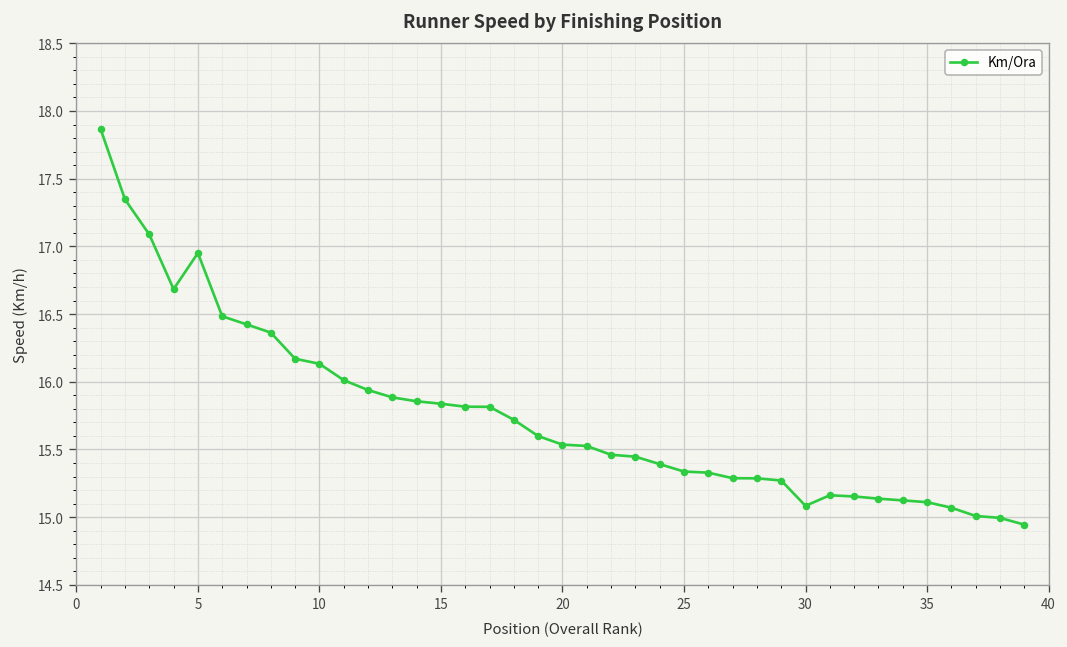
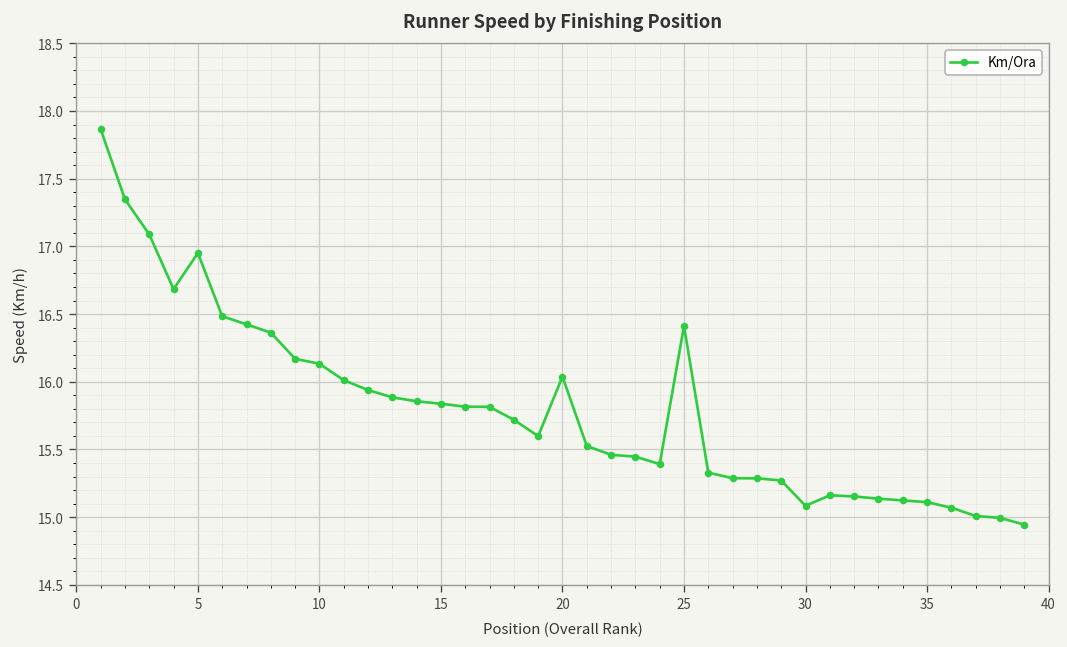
  {
    "5": 16.95,
    "10": 16.13,
    "15": 15.84,
-   "20": 15.54,
-   "25": 15.34,
+   "20": 16.04,
+   "25": 16.41,
    "30": 15.08,
    "35": 15.11
  }
